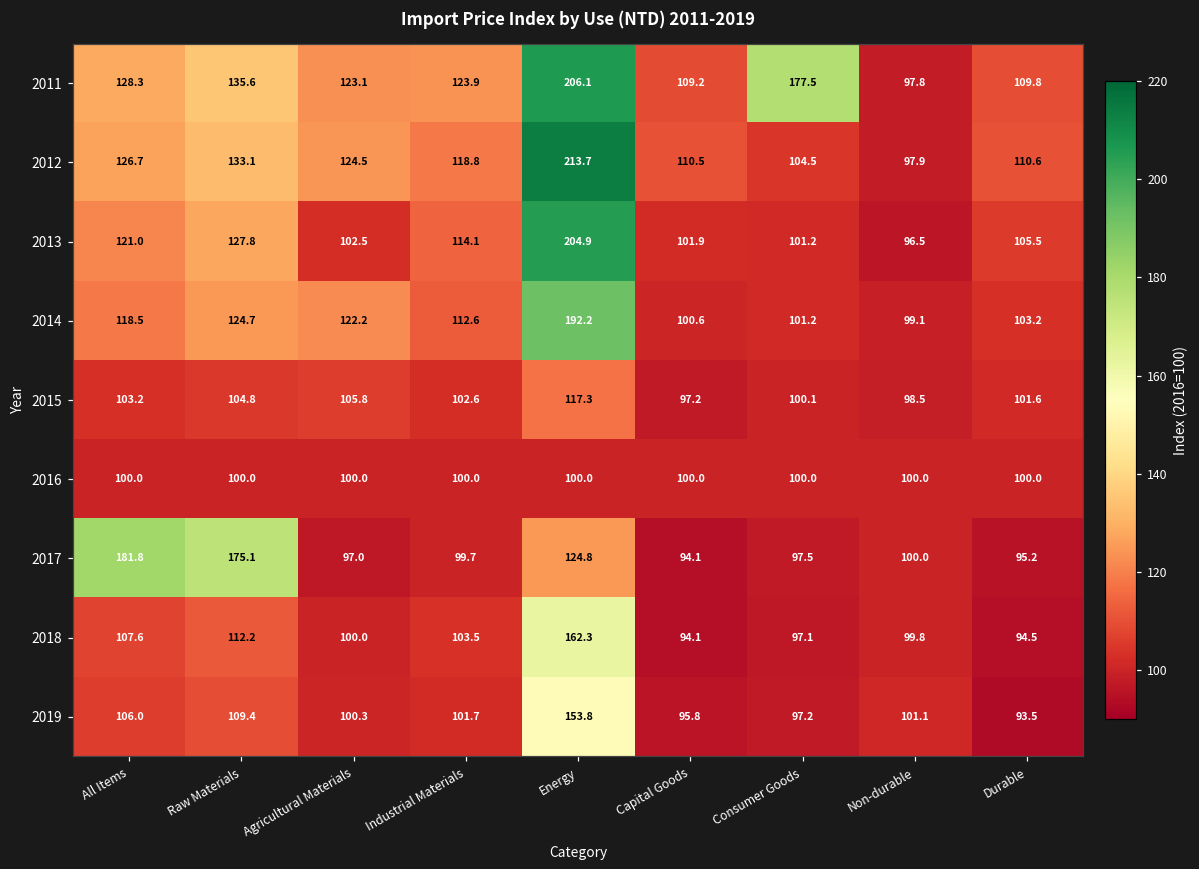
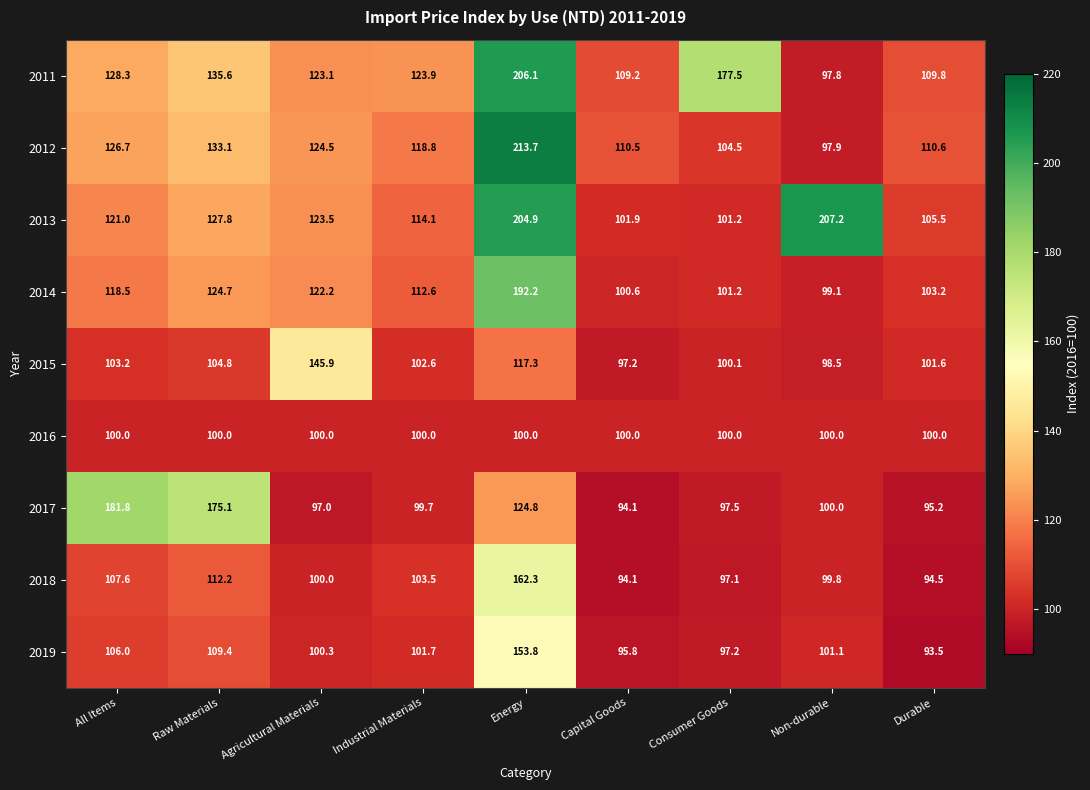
  {
    "2011": {
      "All Items": 128.3,
      "Raw Materials": 135.6,
      "Agricultural Materials": 123.1,
      "Industrial Materials": 123.9,
      "Energy": 206.1,
      "Capital Goods": 109.2,
      "Consumer Goods": 177.5,
      "Non-durable": 97.8,
      "Durable": 109.8
    },
    "2012": {
      "All Items": 126.7,
      "Raw Materials": 133.1,
      "Agricultural Materials": 124.5,
      "Industrial Materials": 118.8,
      "Energy": 213.7,
      "Capital Goods": 110.5,
      "Consumer Goods": 104.5,
      "Non-durable": 97.9,
      "Durable": 110.6
    },
    "2013": {
      "All Items": 121.0,
      "Raw Materials": 127.8,
-     "Agricultural Materials": 102.5,
+     "Agricultural Materials": 123.5,
      "Industrial Materials": 114.1,
      "Energy": 204.9,
      "Capital Goods": 101.9,
      "Consumer Goods": 101.2,
-     "Non-durable": 96.5,
+     "Non-durable": 207.2,
      "Durable": 105.5
    },
    "2014": {
      "All Items": 118.5,
      "Raw Materials": 124.7,
      "Agricultural Materials": 122.2,
      "Industrial Materials": 112.6,
      "Energy": 192.2,
      "Capital Goods": 100.6,
      "Consumer Goods": 101.2,
      "Non-durable": 99.1,
      "Durable": 103.2
    },
    "2015": {
      "All Items": 103.2,
      "Raw Materials": 104.8,
-     "Agricultural Materials": 105.8,
+     "Agricultural Materials": 145.9,
      "Industrial Materials": 102.6,
      "Energy": 117.3,
      "Capital Goods": 97.2,
      "Consumer Goods": 100.1,
      "Non-durable": 98.5,
      "Durable": 101.6
    },
    "2016": {
      "All Items": 100.0,
      "Raw Materials": 100.0,
      "Agricultural Materials": 100.0,
      "Industrial Materials": 100.0,
      "Energy": 100.0,
      "Capital Goods": 100.0,
      "Consumer Goods": 100.0,
      "Non-durable": 100.0,
      "Durable": 100.0
    },
    "2017": {
      "All Items": 181.8,
      "Raw Materials": 175.1,
      "Agricultural Materials": 97.0,
      "Industrial Materials": 99.7,
      "Energy": 124.8,
      "Capital Goods": 94.1,
      "Consumer Goods": 97.5,
      "Non-durable": 100.0,
      "Durable": 95.2
    },
    "2018": {
      "All Items": 107.6,
      "Raw Materials": 112.2,
      "Agricultural Materials": 100.0,
      "Industrial Materials": 103.5,
      "Energy": 162.3,
      "Capital Goods": 94.1,
      "Consumer Goods": 97.1,
      "Non-durable": 99.8,
      "Durable": 94.5
    },
    "2019": {
      "All Items": 106.0,
      "Raw Materials": 109.4,
      "Agricultural Materials": 100.3,
      "Industrial Materials": 101.7,
      "Energy": 153.8,
      "Capital Goods": 95.8,
      "Consumer Goods": 97.2,
      "Non-durable": 101.1,
      "Durable": 93.5
    }
  }
